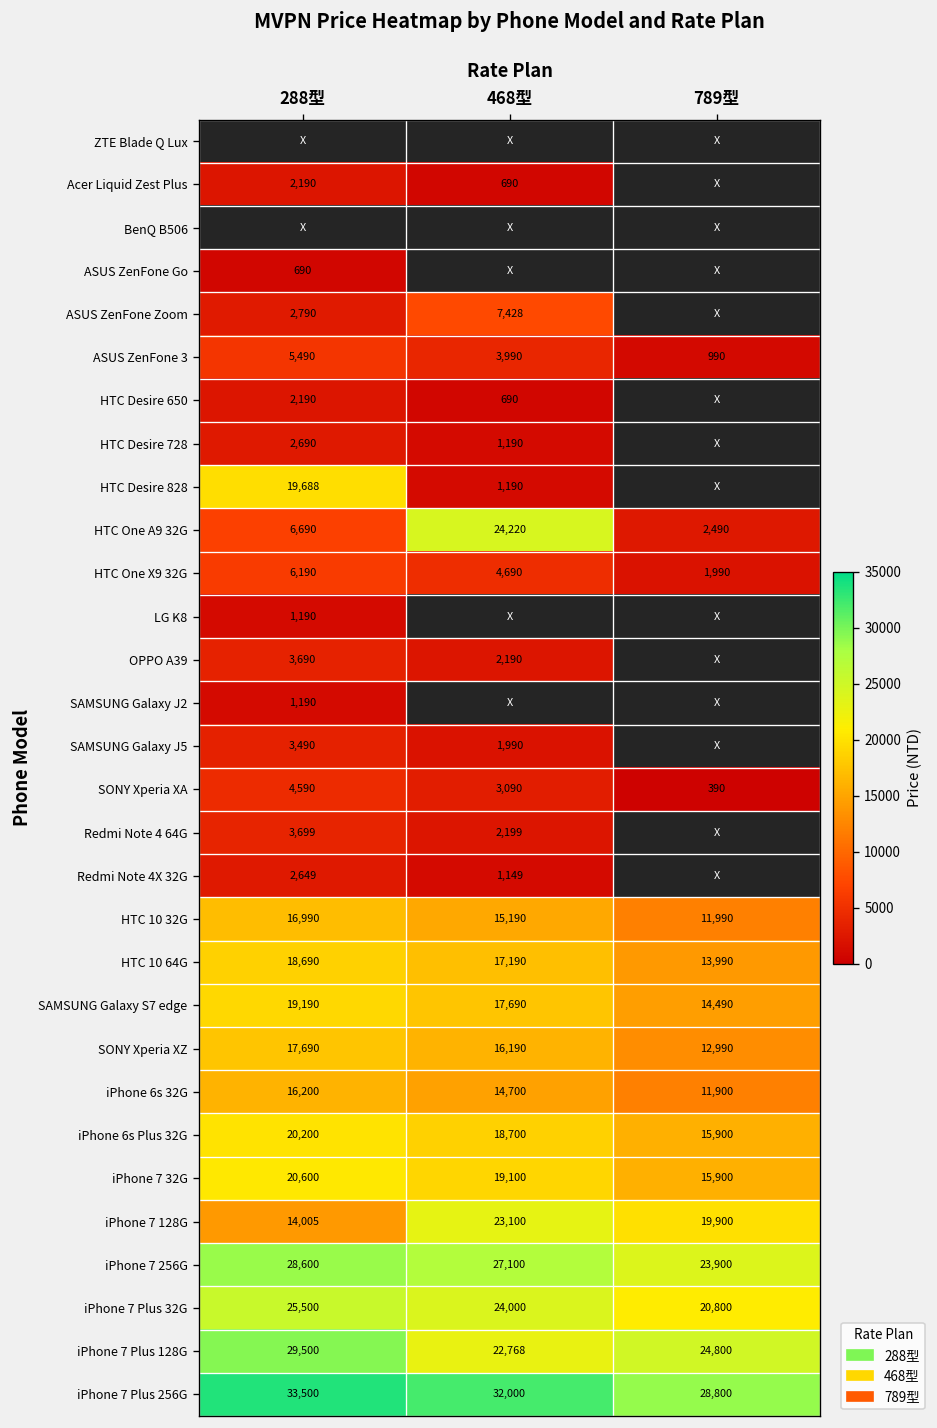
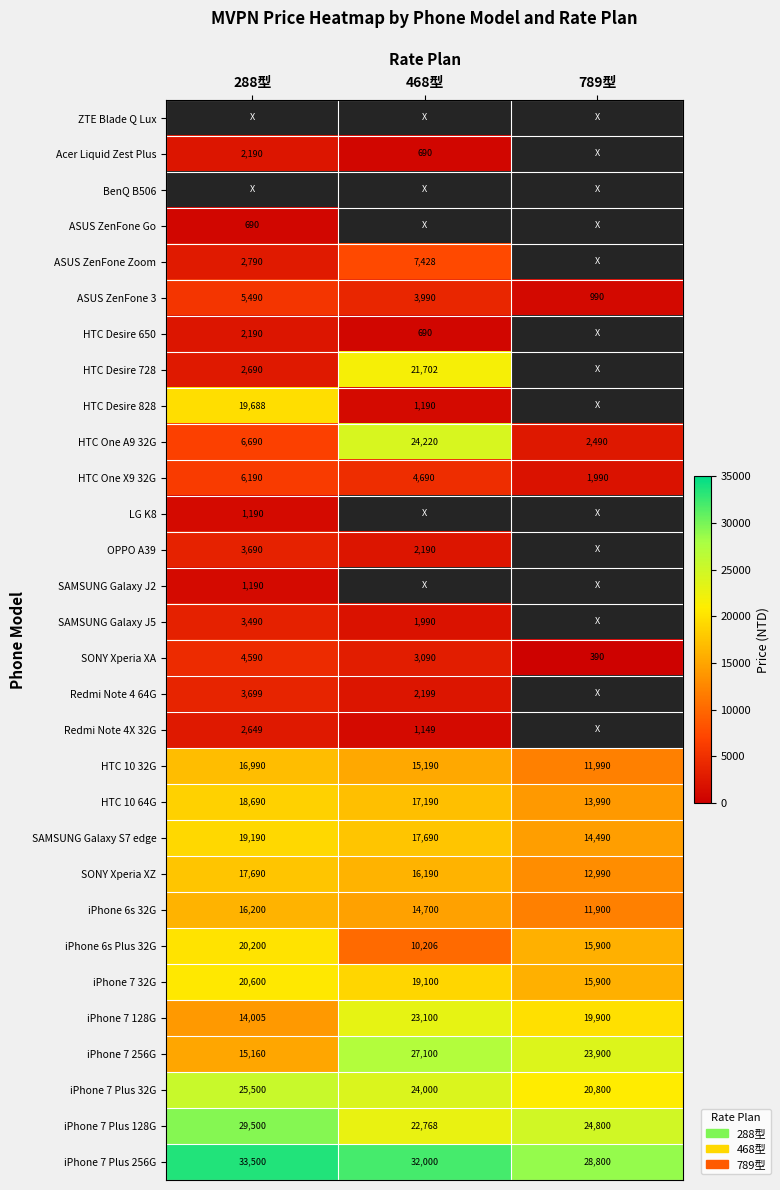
  {
    "Acer Liquid Zest Plus": {
      "288型": "2,190",
      "468型": "690"
    },
    "ASUS ZenFone Go": {
      "288型": "690"
    },
    "ASUS ZenFone Zoom": {
      "288型": "2,790",
      "468型": "7,428"
    },
    "ASUS ZenFone 3": {
      "288型": "5,490",
      "468型": "3,990",
      "789型": "990"
    },
    "HTC Desire 650": {
      "288型": "2,190",
      "468型": "690"
    },
    "HTC Desire 728": {
      "288型": "2,690",
-     "468型": "1,190"
+     "468型": "21,702"
    },
    "HTC Desire 828": {
      "288型": "19,688",
      "468型": "1,190"
    },
    "HTC One A9 32G": {
      "288型": "6,690",
      "468型": "24,220",
      "789型": "2,490"
    },
    "HTC One X9 32G": {
      "288型": "6,190",
      "468型": "4,690",
      "789型": "1,990"
    },
    "LG K8": {
      "288型": "1,190"
    },
    "OPPO A39": {
      "288型": "3,690",
      "468型": "2,190"
    },
    "SAMSUNG Galaxy J2": {
      "288型": "1,190"
    },
    "SAMSUNG Galaxy J5": {
      "288型": "3,490",
      "468型": "1,990"
    },
    "SONY Xperia XA": {
      "288型": "4,590",
      "468型": "3,090",
      "789型": "390"
    },
    "Redmi Note 4 64G": {
      "288型": "3,699",
      "468型": "2,199"
    },
    "Redmi Note 4X 32G": {
      "288型": "2,649",
      "468型": "1,149"
    },
    "HTC 10 32G": {
      "288型": "16,990",
      "468型": "15,190",
      "789型": "11,990"
    },
    "HTC 10 64G": {
      "288型": "18,690",
      "468型": "17,190",
      "789型": "13,990"
    },
    "SAMSUNG Galaxy S7 edge": {
      "288型": "19,190",
      "468型": "17,690",
      "789型": "14,490"
    },
    "SONY Xperia XZ": {
      "288型": "17,690",
      "468型": "16,190",
      "789型": "12,990"
    },
    "iPhone 6s 32G": {
      "288型": "16,200",
      "468型": "14,700",
      "789型": "11,900"
    },
    "iPhone 6s Plus 32G": {
      "288型": "20,200",
-     "468型": "18,700",
+     "468型": "10,206",
      "789型": "15,900"
    },
    "iPhone 7 32G": {
      "288型": "20,600",
      "468型": "19,100",
      "789型": "15,900"
    },
    "iPhone 7 128G": {
      "288型": "14,005",
      "468型": "23,100",
      "789型": "19,900"
    },
    "iPhone 7 256G": {
-     "288型": "28,600",
+     "288型": "15,160",
      "468型": "27,100",
      "789型": "23,900"
    },
    "iPhone 7 Plus 32G": {
      "288型": "25,500",
      "468型": "24,000",
      "789型": "20,800"
    },
    "iPhone 7 Plus 128G": {
      "288型": "29,500",
      "468型": "22,768",
      "789型": "24,800"
    },
    "iPhone 7 Plus 256G": {
      "288型": "33,500",
      "468型": "32,000",
      "789型": "28,800"
    }
  }
